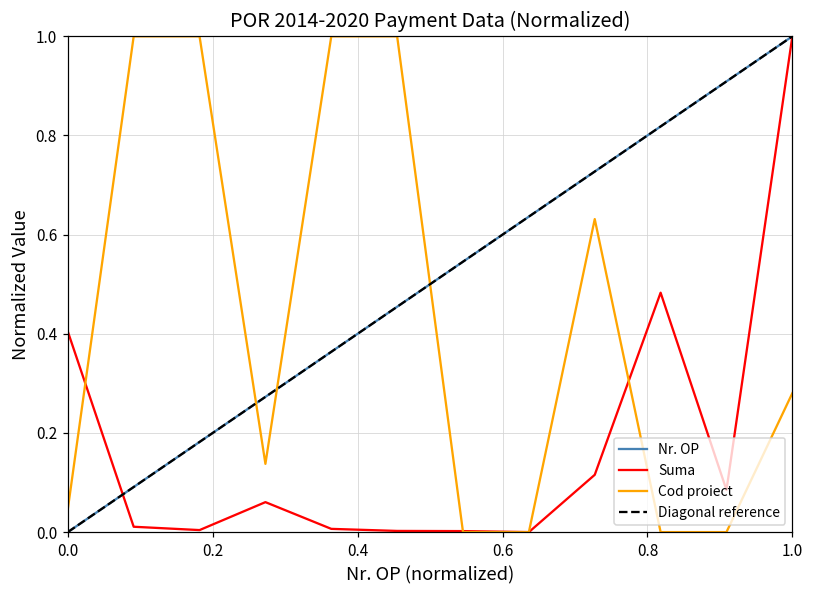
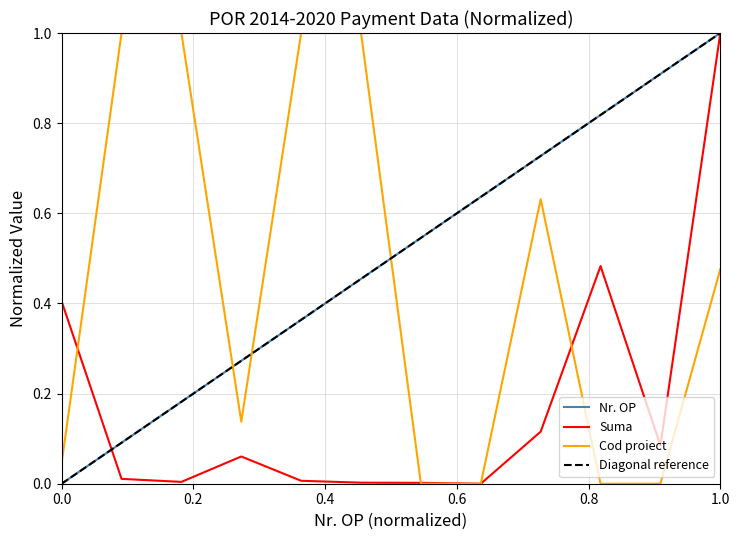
  {
    "Suma": {
      "0.0": 0.40
    },
    "Cod proiect": {
      "0.0": 0.05,
-     "1.0": 0.28
+     "1.0": 0.48
    }
  }
